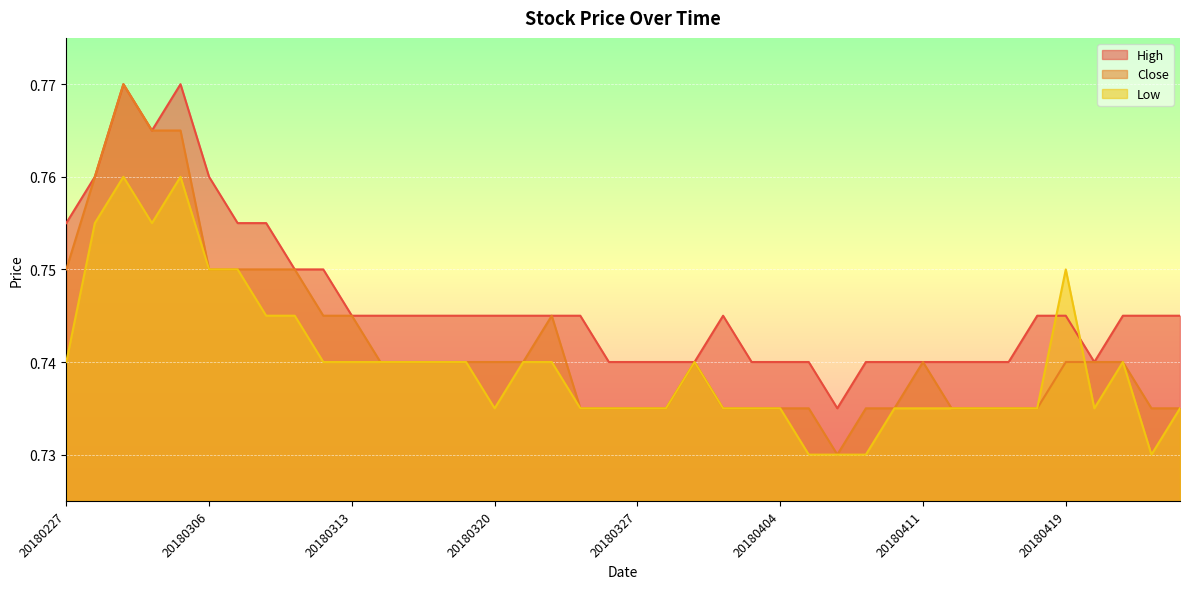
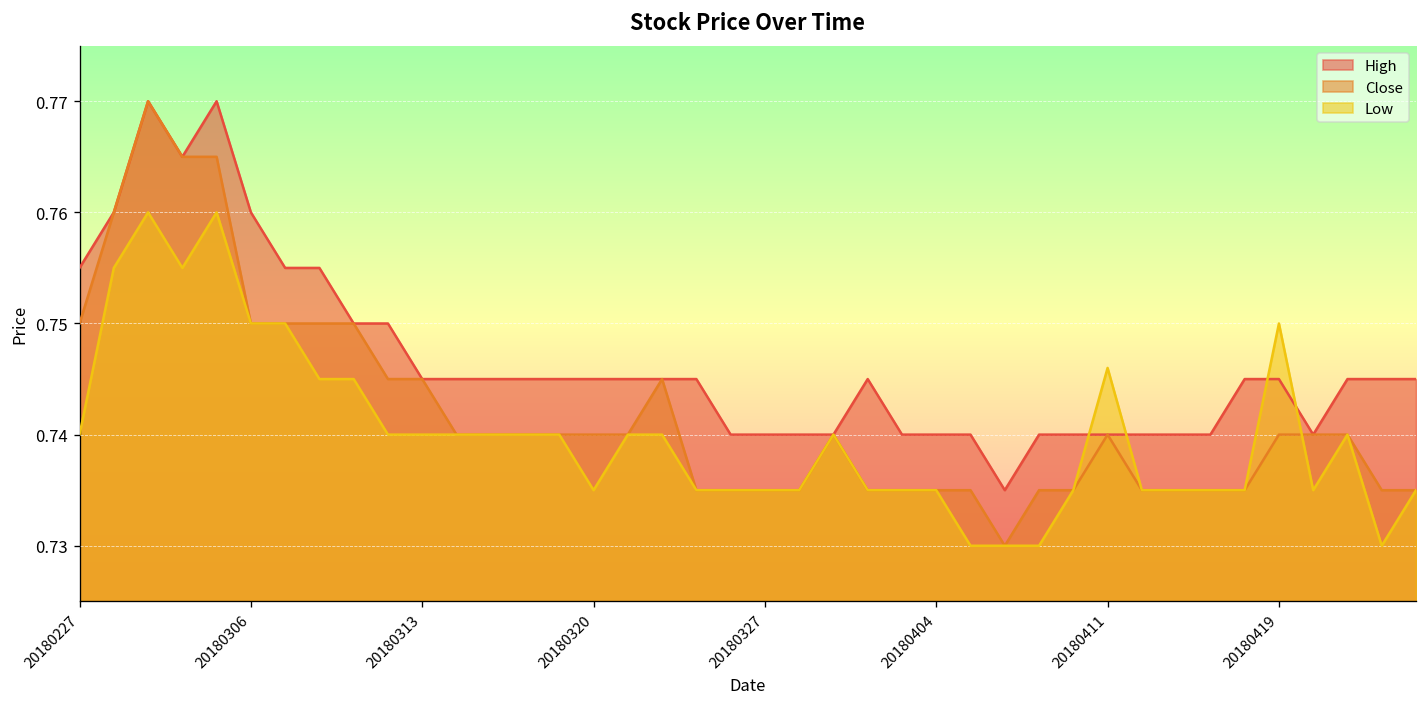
  {
    "Low": {
      "20180227": 0.740,
      "20180313": 0.740,
      "20180320": 0.735,
-     "20180411": 0.735,
+     "20180411": 0.746,
      "20180419": 0.750
    }
  }
